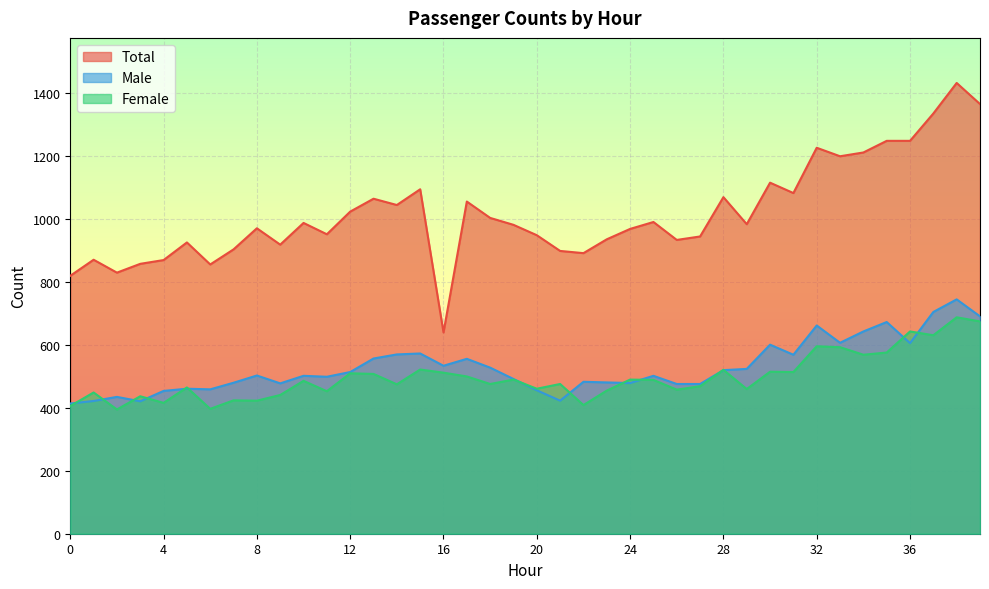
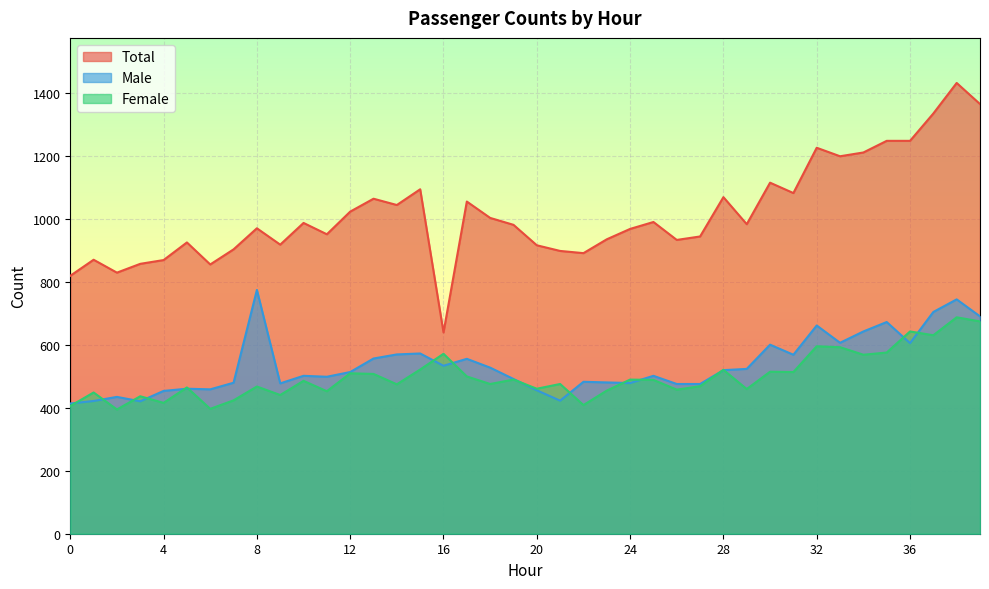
  {
    "Total": {
      "0": 820,
      "4": 870,
      "8": 970,
      "12": 1020,
      "16": 640,
-     "20": 950,
+     "20": 920,
      "24": 970,
      "28": 1070,
      "32": 1230,
      "36": 1250
    },
    "Male": {
      "4": 450,
-     "8": 500,
+     "8": 780,
      "16": 530,
      "24": 480,
      "32": 660,
      "36": 610
    },
    "Female": {
      "4": 420,
-     "8": 420,
-     "16": 510,
+     "8": 470,
+     "16": 570,
      "24": 490,
      "32": 600,
      "36": 640
    }
  }
